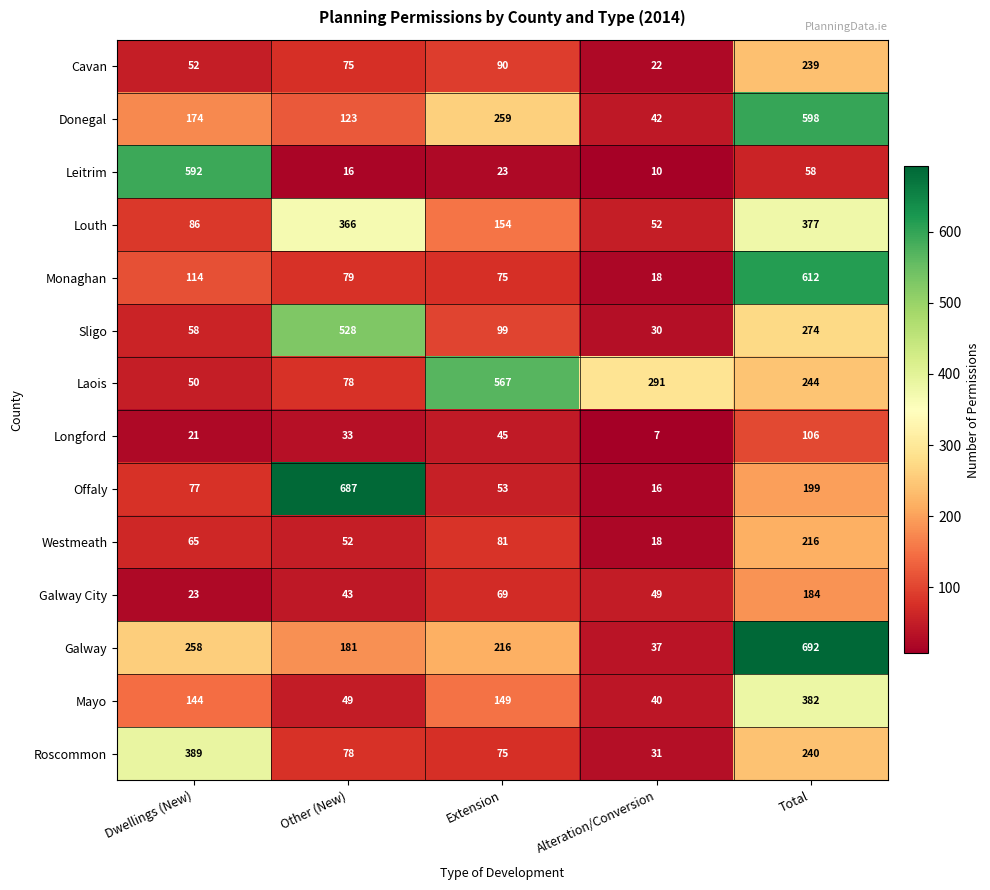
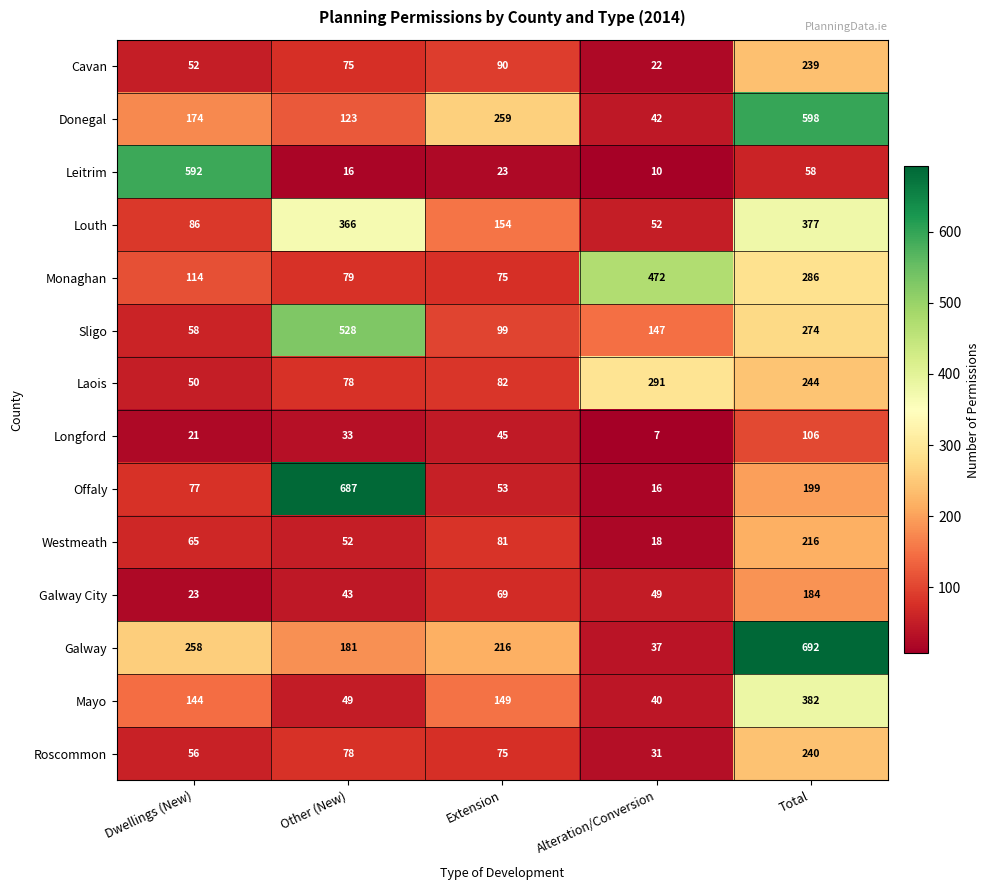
  {
    "Cavan": {
      "Dwellings (New)": 52,
      "Other (New)": 75,
      "Extension": 90,
      "Alteration/Conversion": 22,
      "Total": 239
    },
    "Donegal": {
      "Dwellings (New)": 174,
      "Other (New)": 123,
      "Extension": 259,
      "Alteration/Conversion": 42,
      "Total": 598
    },
    "Leitrim": {
      "Dwellings (New)": 592,
      "Other (New)": 16,
      "Extension": 23,
      "Alteration/Conversion": 10,
      "Total": 58
    },
    "Louth": {
      "Dwellings (New)": 86,
      "Other (New)": 366,
      "Extension": 154,
      "Alteration/Conversion": 52,
      "Total": 377
    },
    "Monaghan": {
      "Dwellings (New)": 114,
      "Other (New)": 79,
      "Extension": 75,
-     "Alteration/Conversion": 18,
-     "Total": 612
+     "Alteration/Conversion": 472,
+     "Total": 286
    },
    "Sligo": {
      "Dwellings (New)": 58,
      "Other (New)": 528,
      "Extension": 99,
-     "Alteration/Conversion": 30,
+     "Alteration/Conversion": 147,
      "Total": 274
    },
    "Laois": {
      "Dwellings (New)": 50,
      "Other (New)": 78,
-     "Extension": 567,
+     "Extension": 82,
      "Alteration/Conversion": 291,
      "Total": 244
    },
    "Longford": {
      "Dwellings (New)": 21,
      "Other (New)": 33,
      "Extension": 45,
      "Alteration/Conversion": 7,
      "Total": 106
    },
    "Offaly": {
      "Dwellings (New)": 77,
      "Other (New)": 687,
      "Extension": 53,
      "Alteration/Conversion": 16,
      "Total": 199
    },
    "Westmeath": {
      "Dwellings (New)": 65,
      "Other (New)": 52,
      "Extension": 81,
      "Alteration/Conversion": 18,
      "Total": 216
    },
    "Galway City": {
      "Dwellings (New)": 23,
      "Other (New)": 43,
      "Extension": 69,
      "Alteration/Conversion": 49,
      "Total": 184
    },
    "Galway": {
      "Dwellings (New)": 258,
      "Other (New)": 181,
      "Extension": 216,
      "Alteration/Conversion": 37,
      "Total": 692
    },
    "Mayo": {
      "Dwellings (New)": 144,
      "Other (New)": 49,
      "Extension": 149,
      "Alteration/Conversion": 40,
      "Total": 382
    },
    "Roscommon": {
-     "Dwellings (New)": 389,
+     "Dwellings (New)": 56,
      "Other (New)": 78,
      "Extension": 75,
      "Alteration/Conversion": 31,
      "Total": 240
    }
  }
